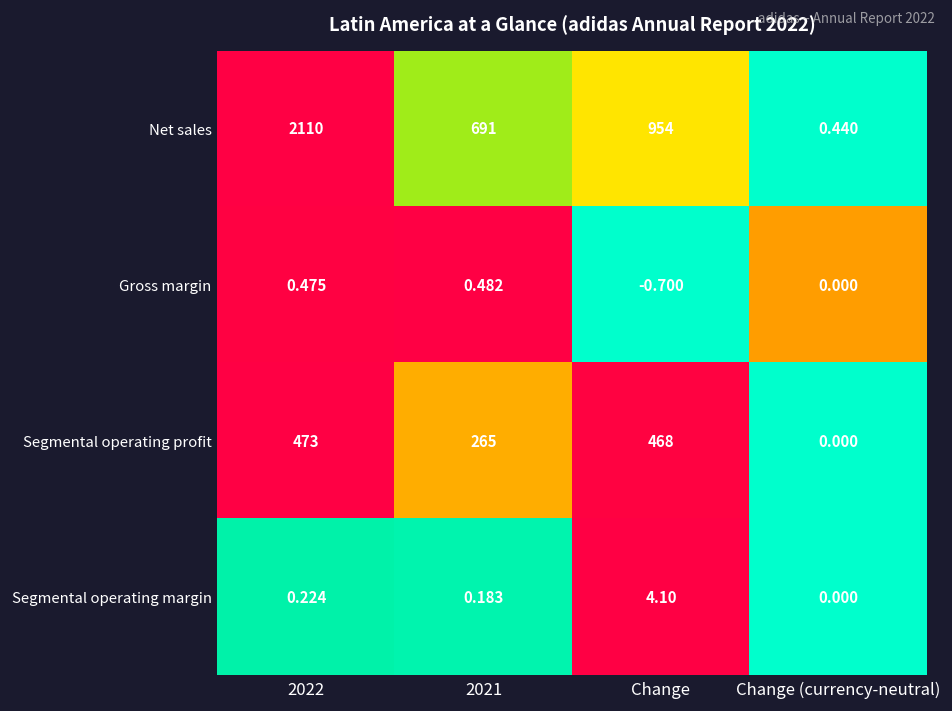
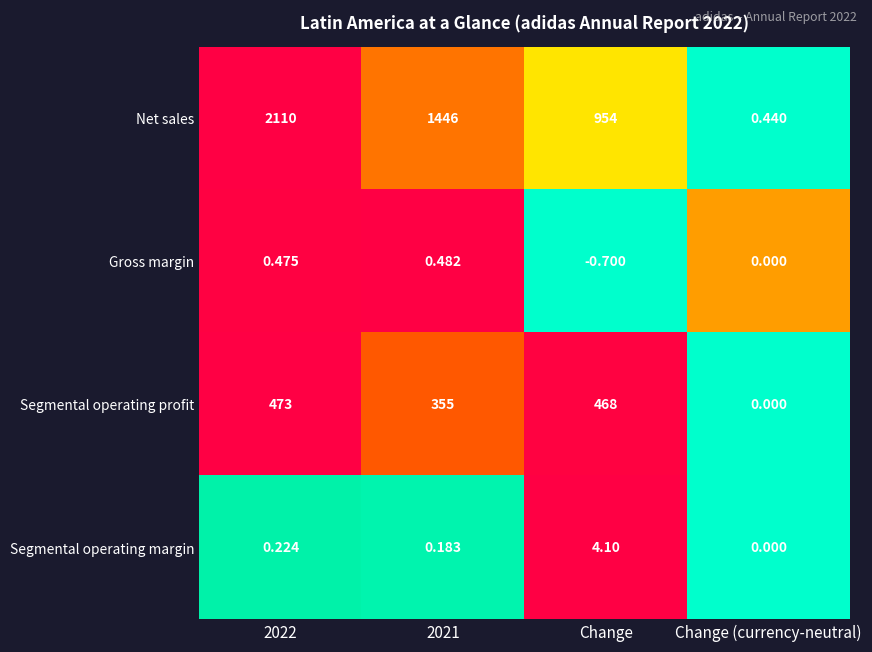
  {
    "Net sales": {
      "2022": 2110,
-     "2021": 691,
+     "2021": 1446,
      "Change": 954,
      "Change (currency-neutral)": 0.440
    },
    "Gross margin": {
      "2022": 0.475,
      "2021": 0.482,
      "Change": -0.700,
      "Change (currency-neutral)": 0.000
    },
    "Segmental operating profit": {
      "2022": 473,
-     "2021": 265,
+     "2021": 355,
      "Change": 468,
      "Change (currency-neutral)": 0.000
    },
    "Segmental operating margin": {
      "2022": 0.224,
      "2021": 0.183,
      "Change": 4.10,
      "Change (currency-neutral)": 0.000
    }
  }
